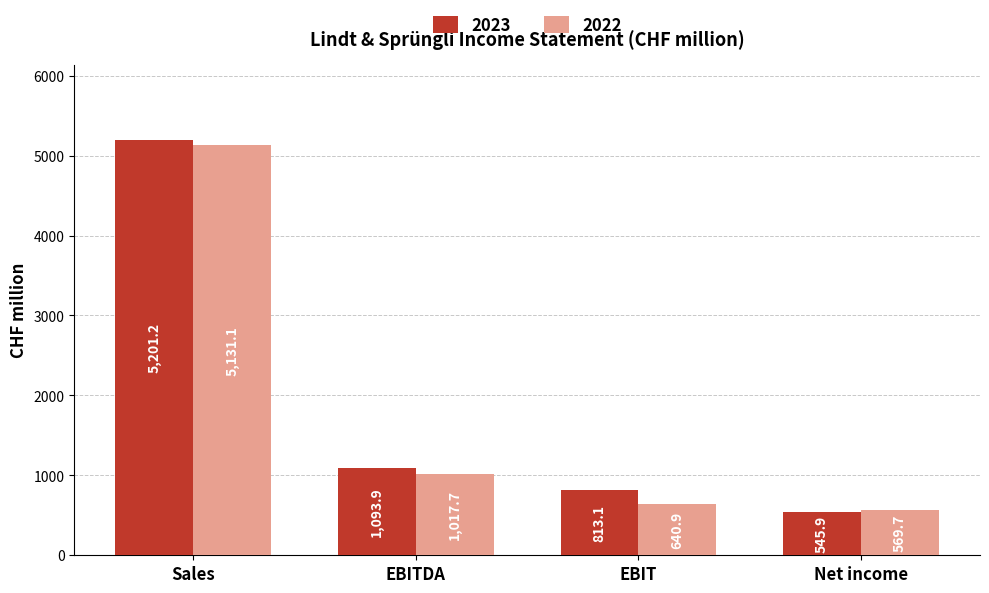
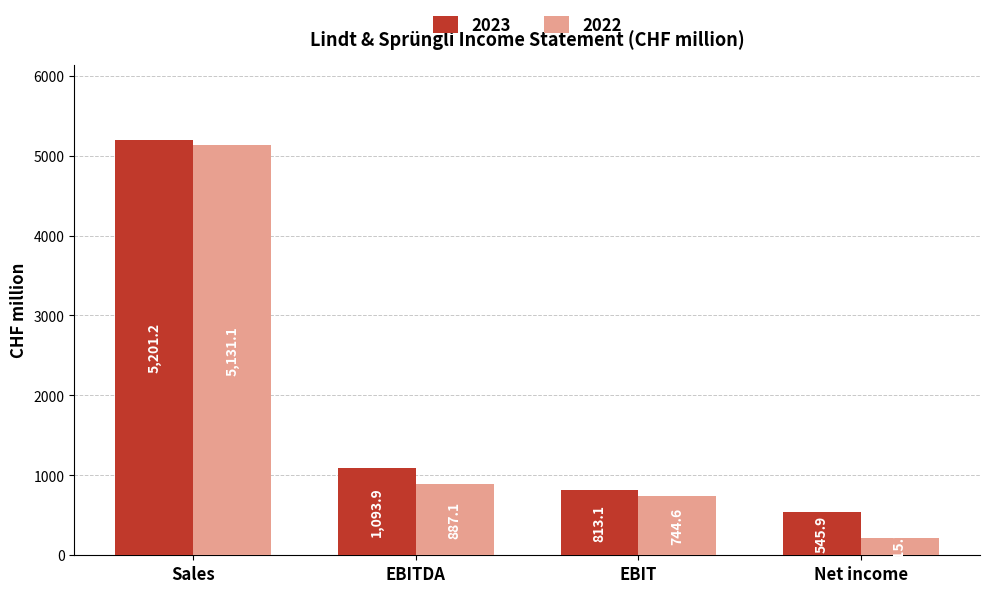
  {
    "2023": {
      "Sales": "5,201.2",
      "EBITDA": "1,093.9",
      "EBIT": "813.1",
      "Net income": "545.9"
    },
    "2022": {
      "Sales": "5,131.1",
-     "EBITDA": "1,017.7",
-     "EBIT": "640.9",
-     "Net income": "600"
+     "EBITDA": "887.1",
+     "EBIT": "744.6",
+     "Net income": "200"
    }
  }
